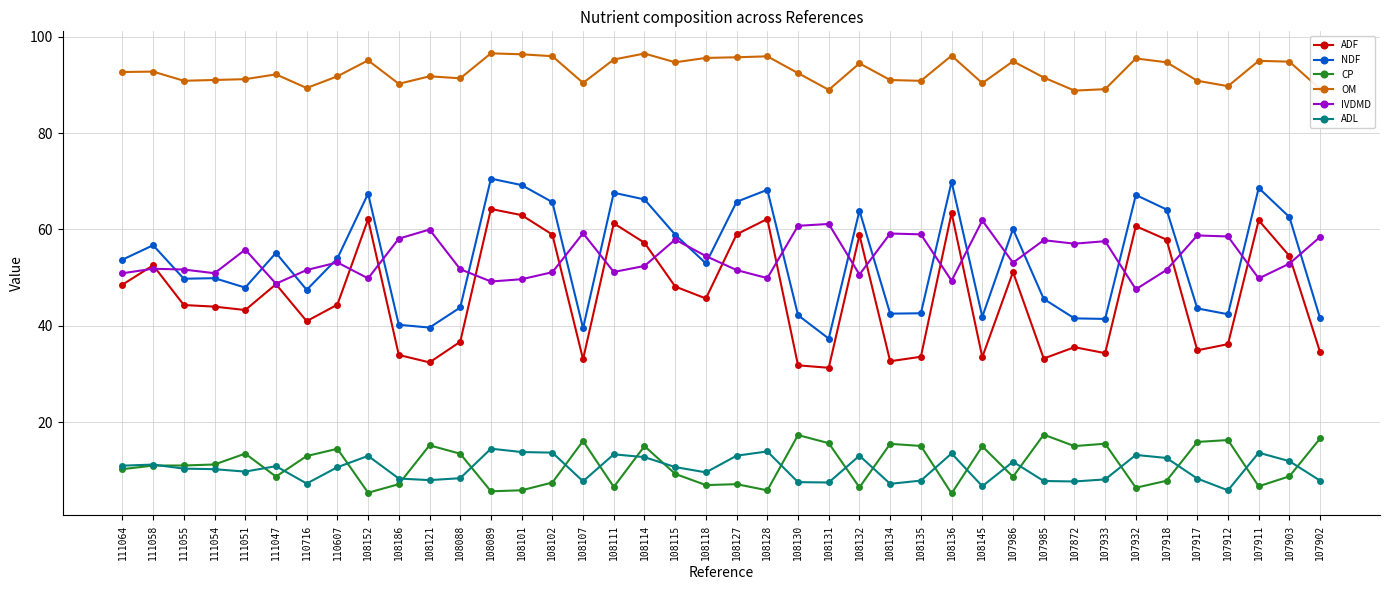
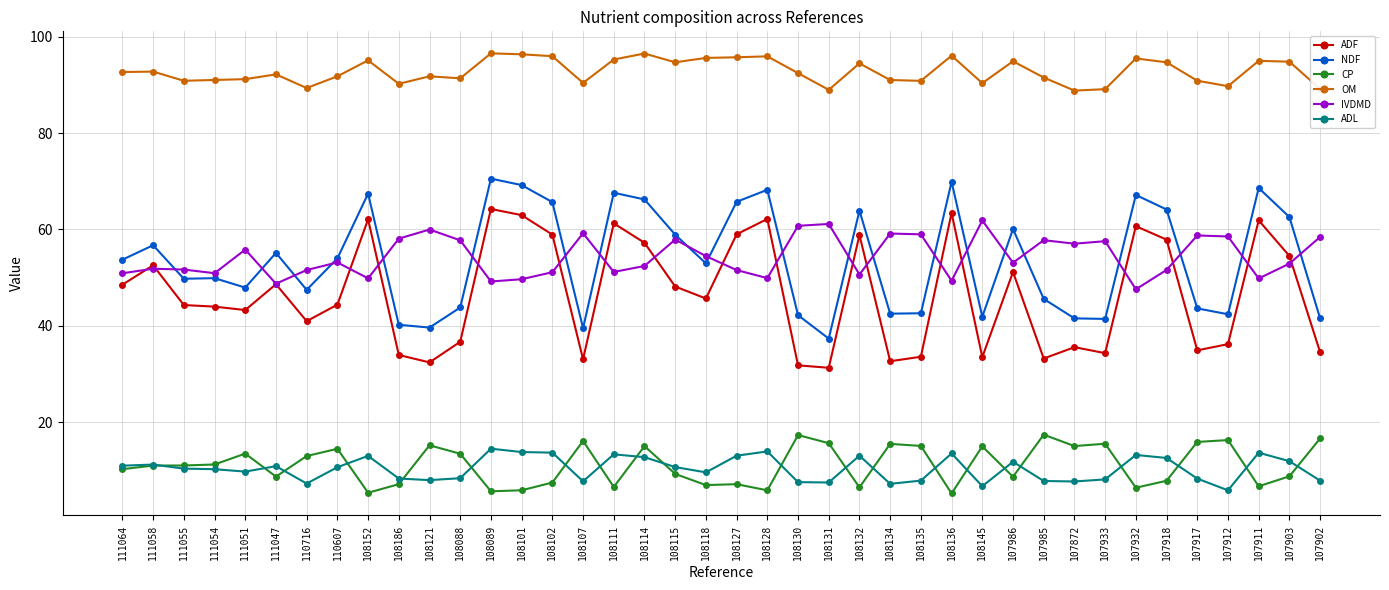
  {
    "IVDMD": {
      "111064": 51,
      "111058": 52,
      "111055": 52,
      "111054": 51,
      "111051": 56,
      "110716": 52,
      "110607": 53,
      "108152": 50,
      "108186": 58,
      "108121": 60,
-     "108088": 52,
+     "108088": 58,
      "108089": 49,
      "108101": 50,
      "108102": 51,
      "108107": 59,
      "108111": 51,
      "108114": 52,
      "108115": 58,
      "108118": 54,
      "108127": 52,
      "108128": 50,
      "108130": 61,
      "108131": 61,
      "108132": 51,
      "108134": 59,
      "108135": 59,
      "108136": 49,
      "108145": 62,
      "107986": 53,
      "107985": 58,
      "107872": 57,
      "107933": 58,
      "107932": 48,
      "107918": 52,
      "107917": 59,
      "107912": 59,
      "107911": 50,
      "107903": 53,
      "107902": 58
    }
  }
